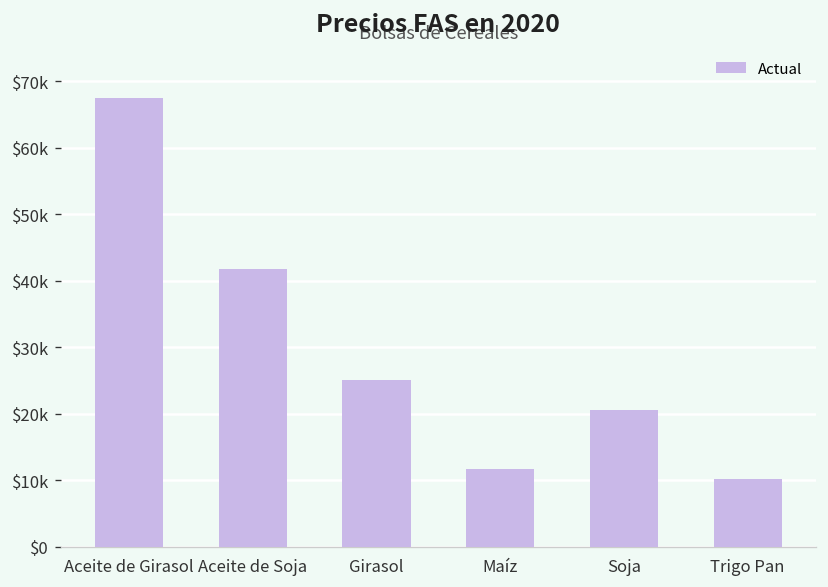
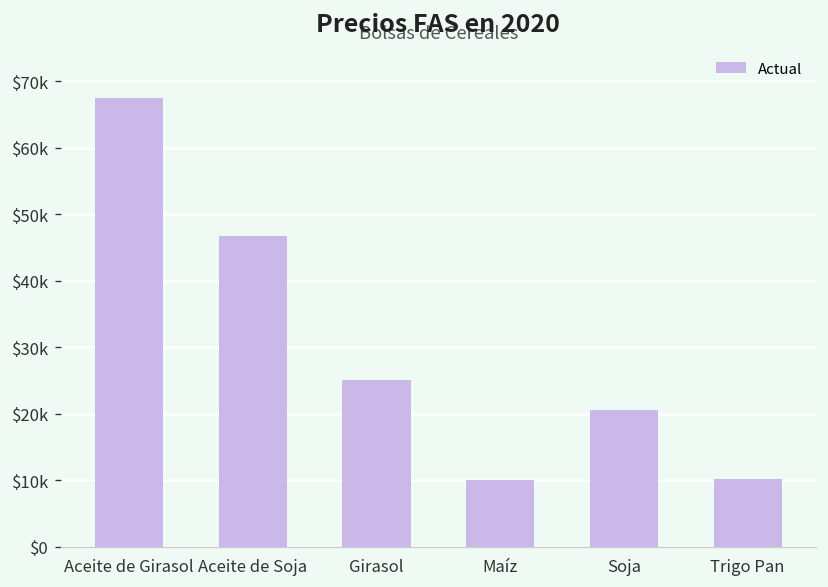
  {
    "Aceite de Girasol": "$67000",
-   "Aceite de Soja": "$42000",
+   "Aceite de Soja": "$47000",
    "Girasol": "$25000",
-   "Maíz": "$12000",
+   "Maíz": "$10000",
    "Soja": "$21000",
    "Trigo Pan": "$10000"
  }
